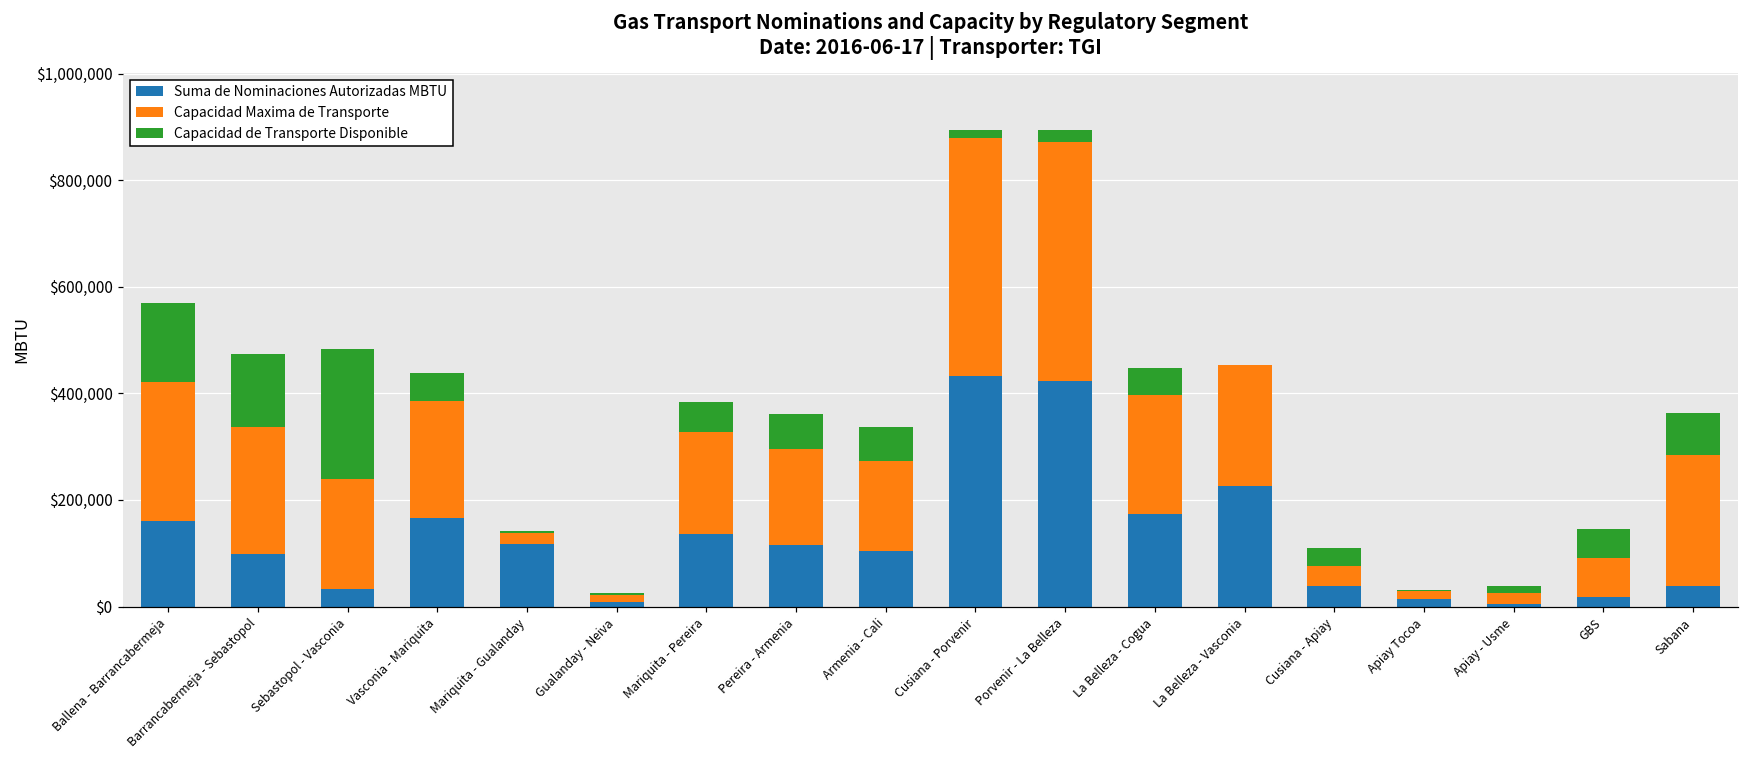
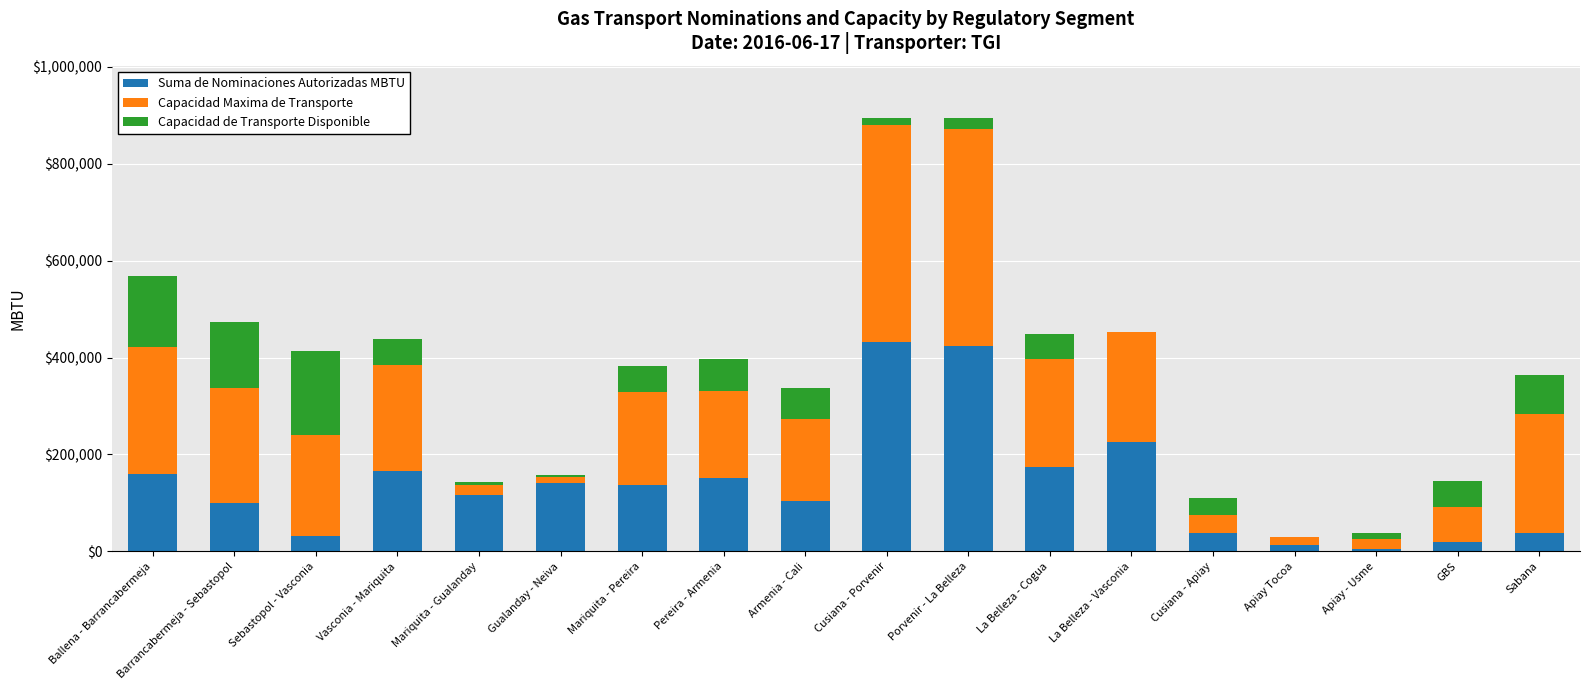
  {
    "Suma de Nominaciones Autorizadas MBTU": {
      "Ballena - Barrancabermeja": "$160,000",
      "Barrancabermeja - Sebastopol": "$100,000",
      "Sebastopol - Vasconia": "$30,000",
      "Vasconia - Mariquita": "$170,000",
      "Mariquita - Gualanday": "$120,000",
-     "Gualanday - Neiva": "$10,000",
+     "Gualanday - Neiva": "$140,000",
      "Mariquita - Pereira": "$140,000",
-     "Pereira - Armenia": "$120,000",
+     "Pereira - Armenia": "$150,000",
      "Armenia - Cali": "$100,000",
      "Cusiana - Porvenir": "$430,000",
      "Porvenir - La Belleza": "$420,000",
      "La Belleza - Cogua": "$170,000",
      "La Belleza - Vasconia": "$230,000",
      "Cusiana - Apiay": "$40,000",
      "Apiay Tocoa": "$10,000",
      "GBS": "$20,000",
      "Sabana": "$40,000"
    },
    "Capacidad Maxima de Transporte": {
      "Ballena - Barrancabermeja": "$260,000",
      "Barrancabermeja - Sebastopol": "$240,000",
      "Sebastopol - Vasconia": "$210,000",
      "Vasconia - Mariquita": "$220,000",
      "Mariquita - Gualanday": "$20,000",
      "Gualanday - Neiva": "$10,000",
      "Mariquita - Pereira": "$190,000",
      "Pereira - Armenia": "$180,000",
      "Armenia - Cali": "$170,000",
      "Cusiana - Porvenir": "$450,000",
      "Porvenir - La Belleza": "$450,000",
      "La Belleza - Cogua": "$220,000",
      "La Belleza - Vasconia": "$230,000",
      "Cusiana - Apiay": "$40,000",
      "Apiay Tocoa": "$20,000",
      "Apiay - Usme": "$20,000",
      "GBS": "$70,000",
      "Sabana": "$250,000"
    },
    "Capacidad de Transporte Disponible": {
      "Ballena - Barrancabermeja": "$150,000",
      "Barrancabermeja - Sebastopol": "$140,000",
-     "Sebastopol - Vasconia": "$240,000",
+     "Sebastopol - Vasconia": "$170,000",
      "Vasconia - Mariquita": "$50,000",
      "Mariquita - Pereira": "$60,000",
      "Pereira - Armenia": "$60,000",
      "Armenia - Cali": "$60,000",
      "Cusiana - Porvenir": "$20,000",
      "Porvenir - La Belleza": "$20,000",
      "La Belleza - Cogua": "$50,000",
      "La Belleza - Vasconia": "$0",
      "Cusiana - Apiay": "$40,000",
      "Apiay - Usme": "$10,000",
      "GBS": "$50,000",
      "Sabana": "$80,000"
    }
  }
